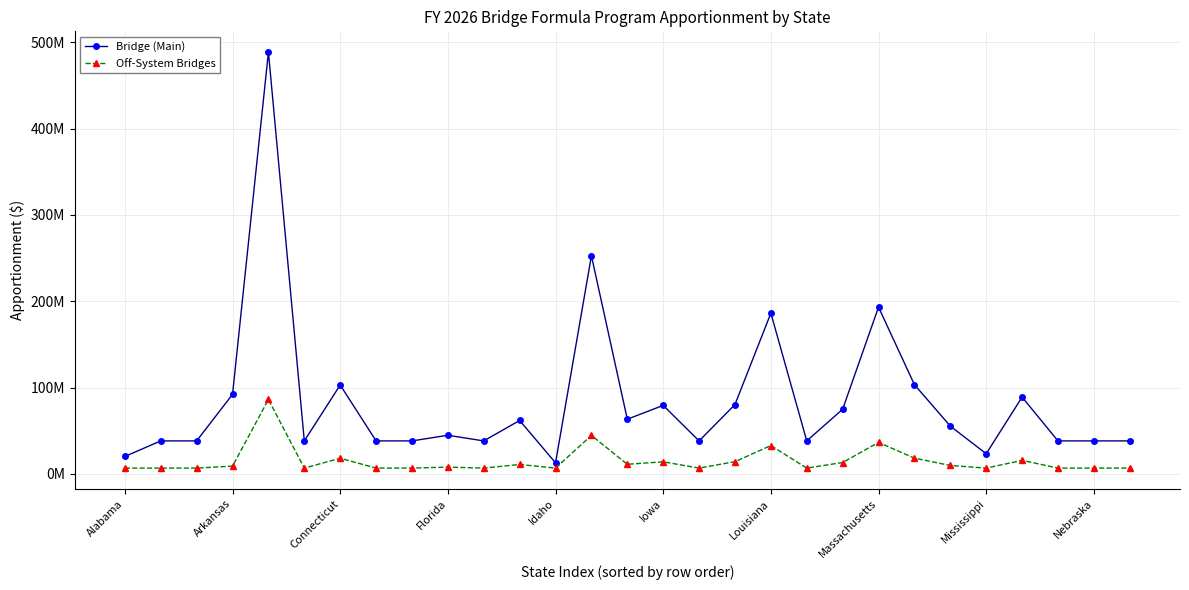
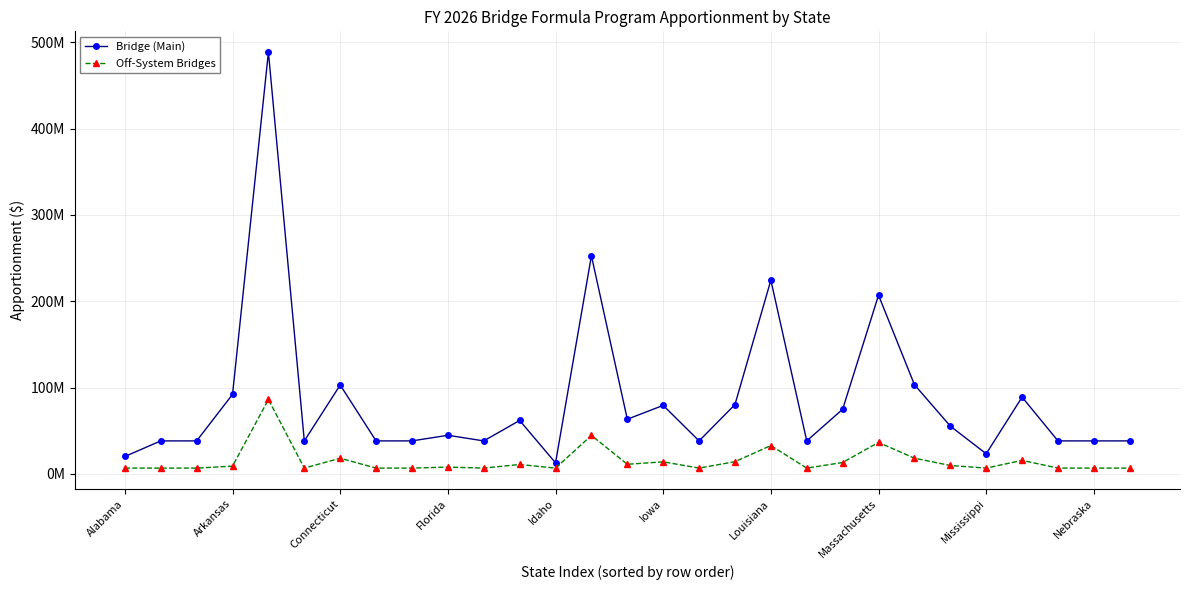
  {
    "Bridge (Main)": {
      "Alabama": 20000000,
      "Arkansas": 90000000,
      "Connecticut": 100000000,
      "Florida": 40000000,
      "Idaho": 10000000,
      "Iowa": 80000000,
-     "Louisiana": 190000000,
-     "Massachusetts": 190000000,
+     "Louisiana": 220000000,
+     "Massachusetts": 210000000,
      "Mississippi": 20000000,
      "Nebraska": 40000000
    },
    "Off-System Bridges": {
      "Alabama": 10000000,
      "Arkansas": 10000000,
      "Connecticut": 20000000,
      "Florida": 10000000,
      "Idaho": 10000000,
      "Iowa": 10000000,
      "Louisiana": 30000000,
      "Massachusetts": 40000000,
      "Mississippi": 10000000,
      "Nebraska": 10000000
    }
  }
